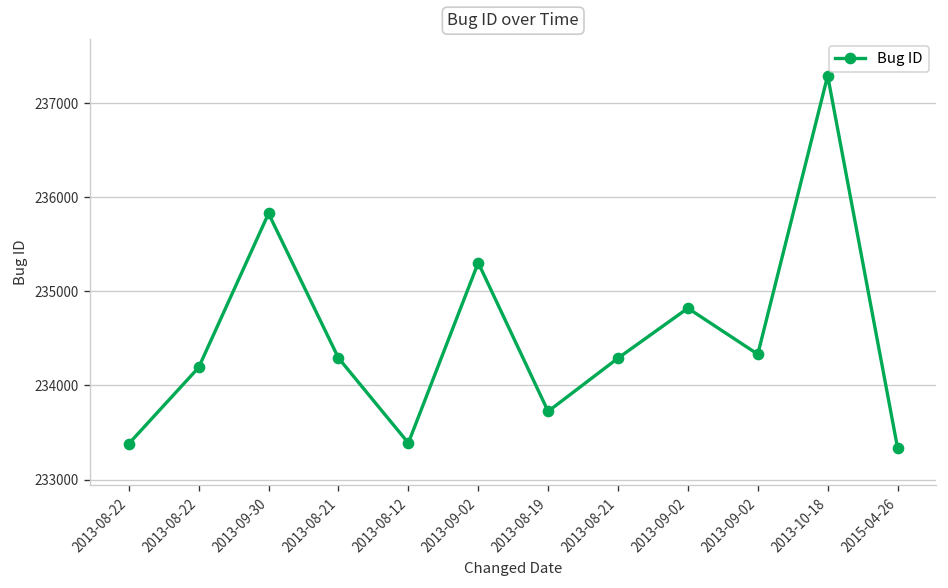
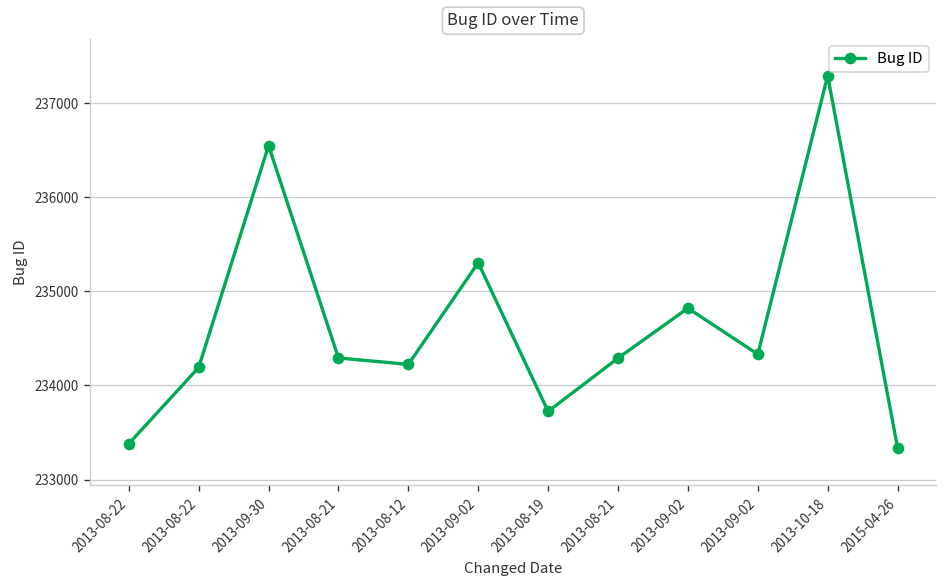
  {
-   "2013-09-30": 235800,
-   "2013-08-12": 233400,
+   "2013-09-30": 236500,
+   "2013-08-12": 234200,
    "2013-08-19": 233700,
    "2013-10-18": 237300,
    "2015-04-26": 233300
  }
